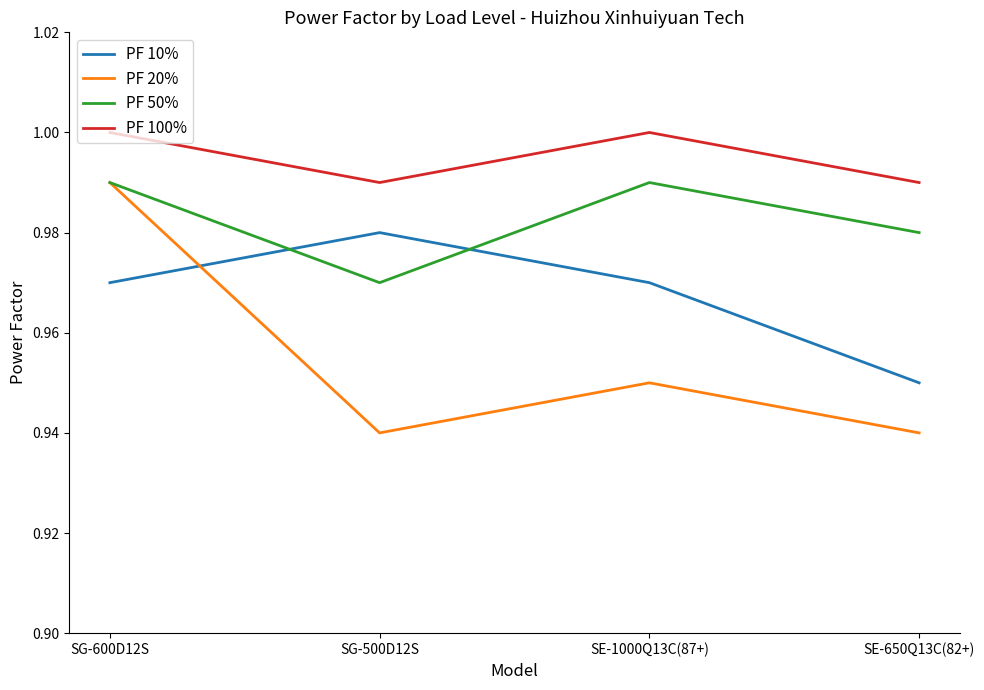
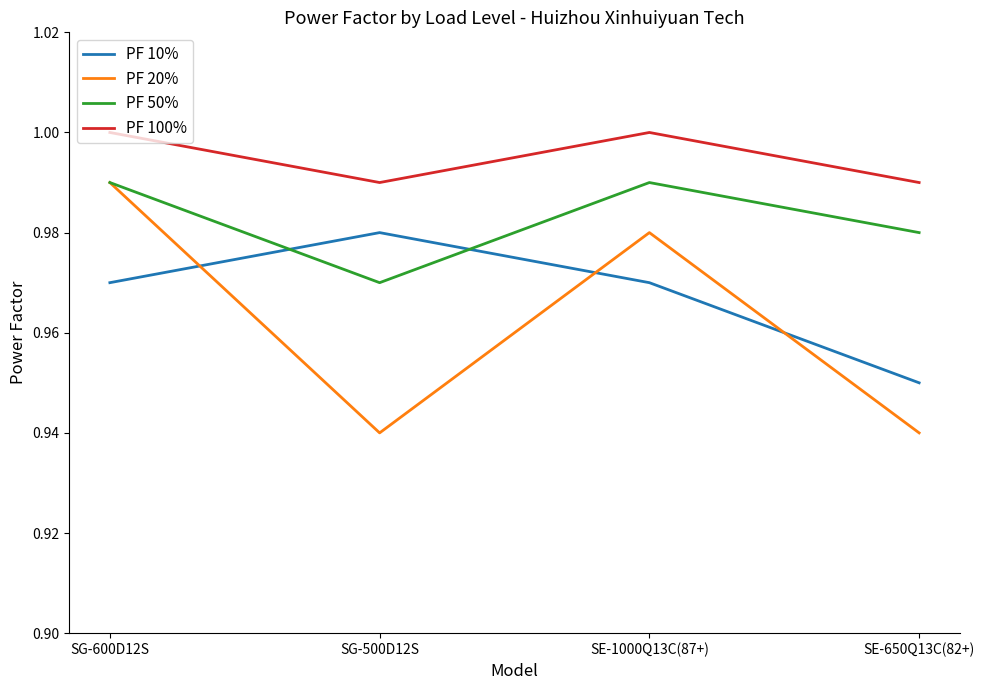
  {
    "PF 10%": {
      "SG-600D12S": 0.97,
      "SG-500D12S": 0.98,
      "SE-1000Q13C(87+)": 0.97,
      "SE-650Q13C(82+)": 0.95
    },
    "PF 20%": {
      "SG-500D12S": 0.94,
-     "SE-1000Q13C(87+)": 0.95,
+     "SE-1000Q13C(87+)": 0.98,
      "SE-650Q13C(82+)": 0.94
    },
    "PF 50%": {
      "SG-500D12S": 0.97,
      "SE-1000Q13C(87+)": 0.99,
      "SE-650Q13C(82+)": 0.98
    },
    "PF 100%": {
      "SG-500D12S": 0.99,
      "SE-1000Q13C(87+)": 1.00,
      "SE-650Q13C(82+)": 0.99
    }
  }
